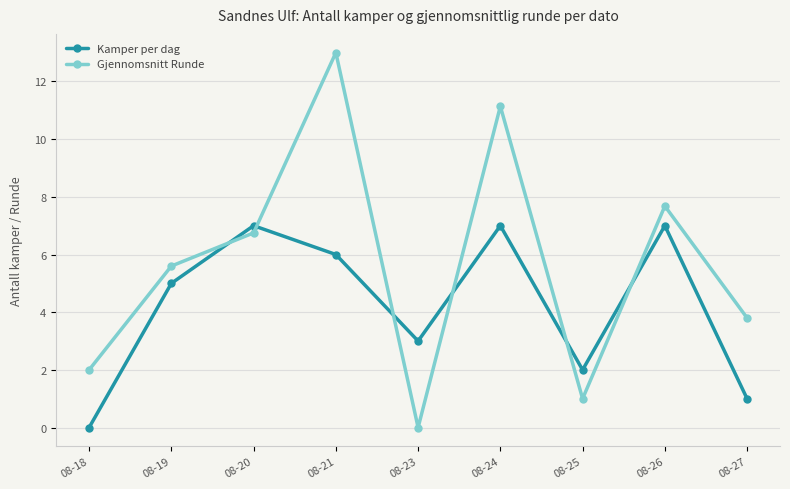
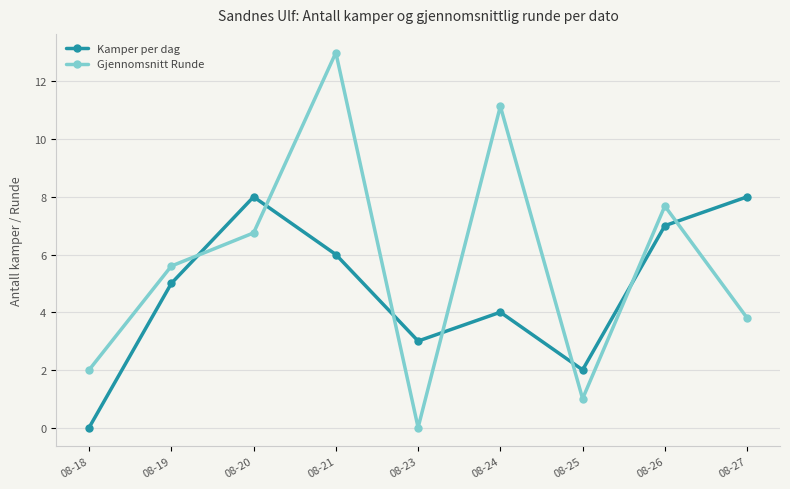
  {
    "Kamper per dag": {
      "08-18": 0,
      "08-19": 5,
-     "08-20": 7,
+     "08-20": 8,
      "08-21": 6,
      "08-23": 3,
-     "08-24": 7,
+     "08-24": 4,
      "08-25": 2,
      "08-26": 7,
-     "08-27": 1
+     "08-27": 8
    },
    "Gjennomsnitt Runde": {
      "08-18": 2,
      "08-19": 5.6,
      "08-20": 6.8,
      "08-21": 13,
      "08-23": 0,
      "08-24": 11.1,
      "08-25": 1,
      "08-26": 7.7,
      "08-27": 3.8
    }
  }
